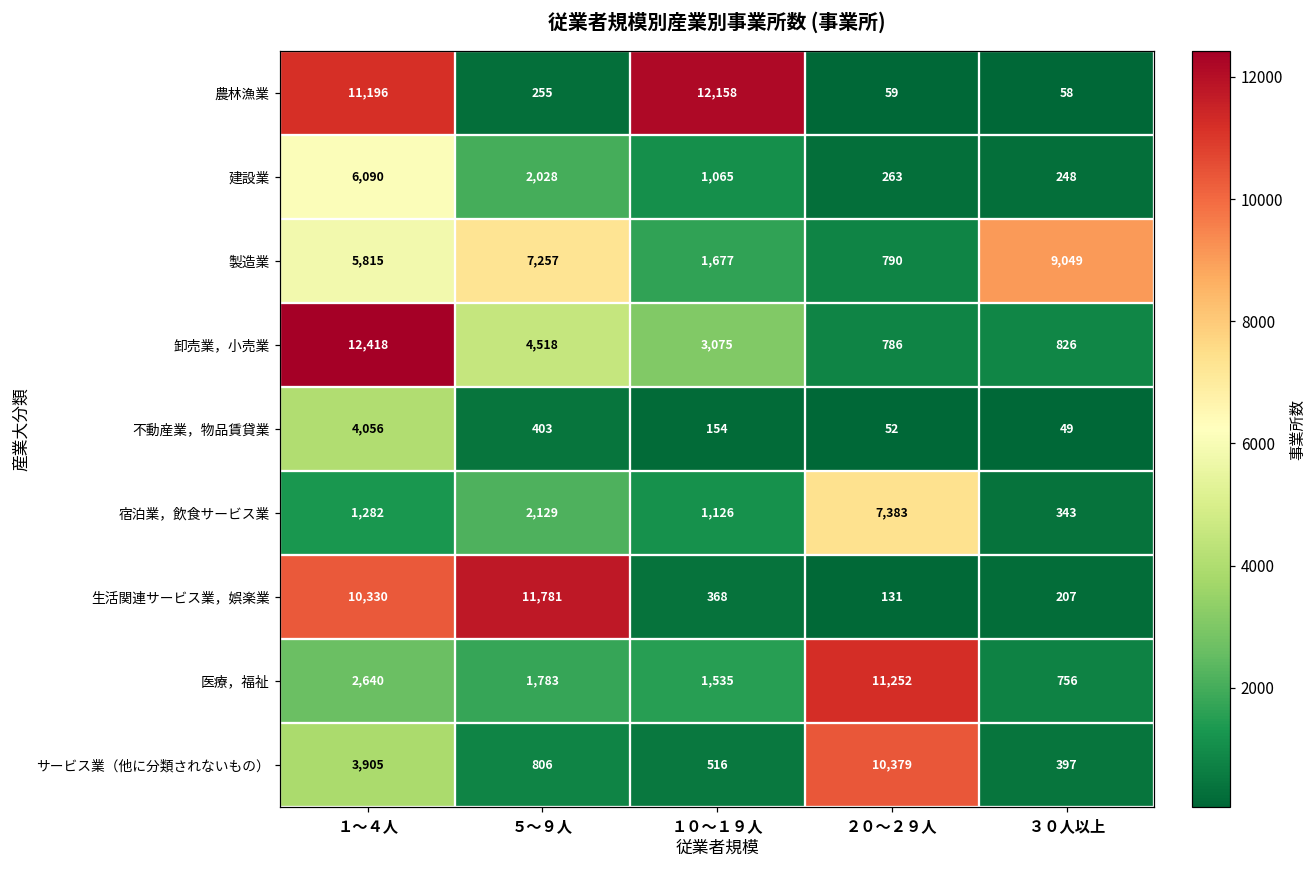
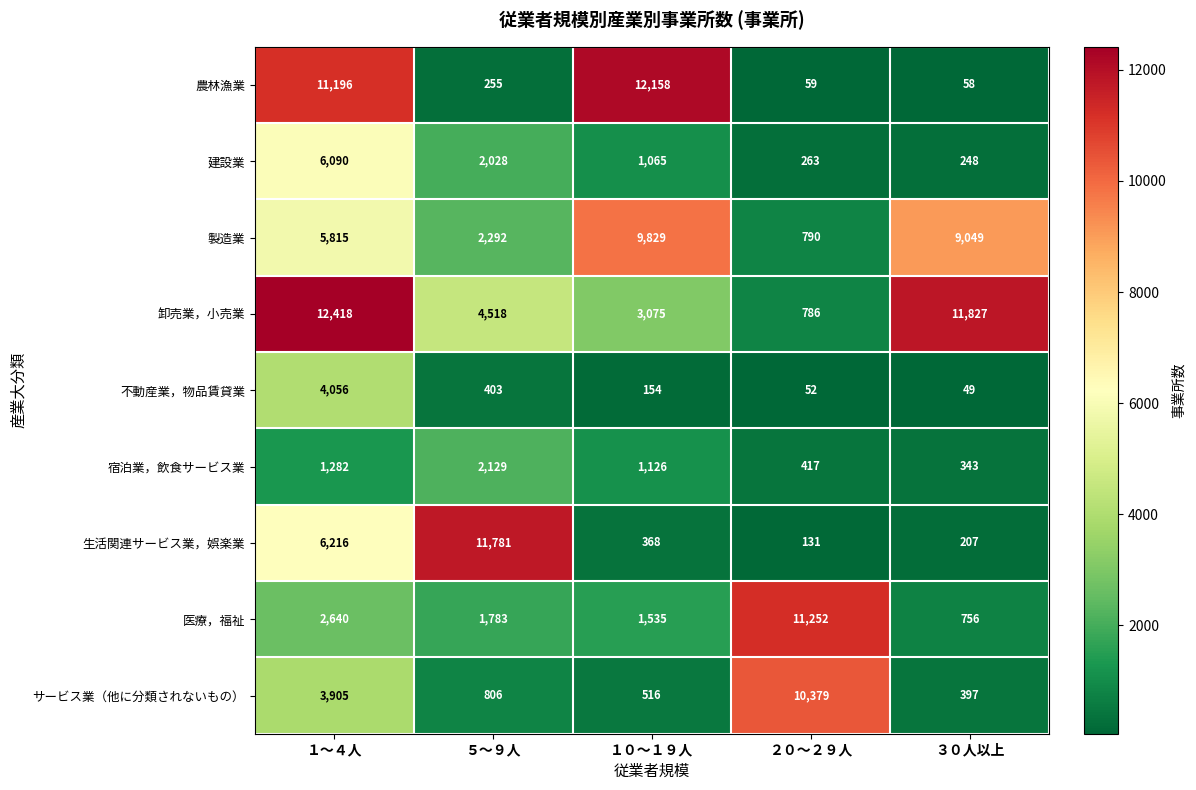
  {
    "農林漁業": {
      "１～４人": "11,196",
      "５～９人": "255",
      "１０～１９人": "12,158",
      "２０～２９人": "59",
      "３０人以上": "58"
    },
    "建設業": {
      "１～４人": "6,090",
      "５～９人": "2,028",
      "１０～１９人": "1,065",
      "２０～２９人": "263",
      "３０人以上": "248"
    },
    "製造業": {
      "１～４人": "5,815",
-     "５～９人": "7,257",
-     "１０～１９人": "1,677",
+     "５～９人": "2,292",
+     "１０～１９人": "9,829",
      "２０～２９人": "790",
      "３０人以上": "9,049"
    },
    "卸売業，小売業": {
      "１～４人": "12,418",
      "５～９人": "4,518",
      "１０～１９人": "3,075",
      "２０～２９人": "786",
-     "３０人以上": "826"
+     "３０人以上": "11,827"
    },
    "不動産業，物品賃貸業": {
      "１～４人": "4,056",
      "５～９人": "403",
      "１０～１９人": "154",
      "２０～２９人": "52",
      "３０人以上": "49"
    },
    "宿泊業，飲食サービス業": {
      "１～４人": "1,282",
      "５～９人": "2,129",
      "１０～１９人": "1,126",
-     "２０～２９人": "7,383",
+     "２０～２９人": "417",
      "３０人以上": "343"
    },
    "生活関連サービス業，娯楽業": {
-     "１～４人": "10,330",
+     "１～４人": "6,216",
      "５～９人": "11,781",
      "１０～１９人": "368",
      "２０～２９人": "131",
      "３０人以上": "207"
    },
    "医療，福祉": {
      "１～４人": "2,640",
      "５～９人": "1,783",
      "１０～１９人": "1,535",
      "２０～２９人": "11,252",
      "３０人以上": "756"
    },
    "サービス業（他に分類されないもの）": {
      "１～４人": "3,905",
      "５～９人": "806",
      "１０～１９人": "516",
      "２０～２９人": "10,379",
      "３０人以上": "397"
    }
  }
